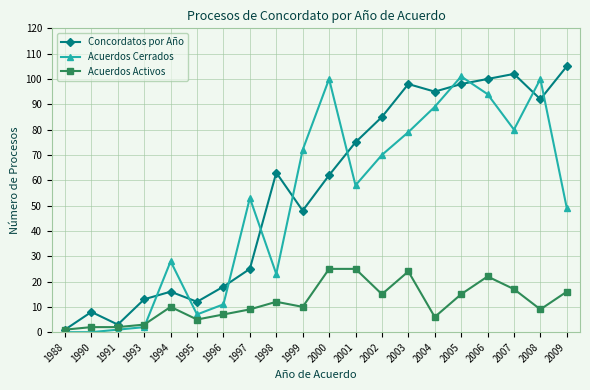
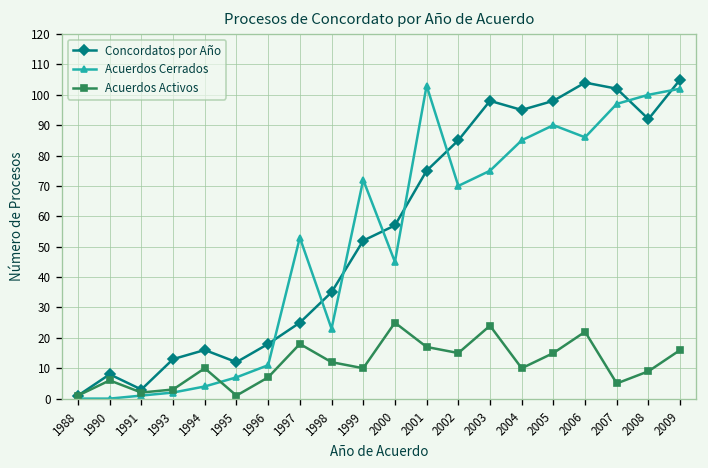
  {
    "Concordatos por Año": {
      "1990": 8,
      "1993": 13,
      "1994": 16,
      "1995": 12,
      "1996": 18,
      "1997": 25,
-     "1998": 63,
-     "1999": 48,
-     "2000": 62,
+     "1998": 35,
+     "1999": 52,
+     "2000": 57,
      "2001": 75,
      "2002": 85,
      "2003": 98,
      "2004": 95,
      "2005": 98,
-     "2006": 100,
+     "2006": 104,
      "2007": 102,
      "2008": 92,
      "2009": 105
    },
    "Acuerdos Cerrados": {
      "1990": 0,
      "1991": 1,
-     "1994": 28,
+     "1994": 4,
      "1995": 7,
      "1996": 11,
      "1997": 53,
      "1998": 23,
      "1999": 72,
-     "2000": 100,
-     "2001": 58,
+     "2000": 45,
+     "2001": 103,
      "2002": 70,
-     "2003": 79,
-     "2004": 89,
-     "2005": 101,
-     "2006": 94,
-     "2007": 80,
+     "2003": 75,
+     "2004": 85,
+     "2005": 90,
+     "2006": 86,
+     "2007": 97,
      "2008": 100,
-     "2009": 49
+     "2009": 102
    },
    "Acuerdos Activos": {
-     "1990": 2,
+     "1990": 6,
      "1994": 10,
-     "1995": 5,
+     "1995": 1,
      "1996": 7,
-     "1997": 9,
+     "1997": 18,
      "1998": 12,
      "1999": 10,
      "2000": 25,
-     "2001": 25,
+     "2001": 17,
      "2002": 15,
      "2003": 24,
-     "2004": 6,
+     "2004": 10,
      "2005": 15,
      "2006": 22,
-     "2007": 17,
+     "2007": 5,
      "2008": 9,
      "2009": 16
    }
  }
